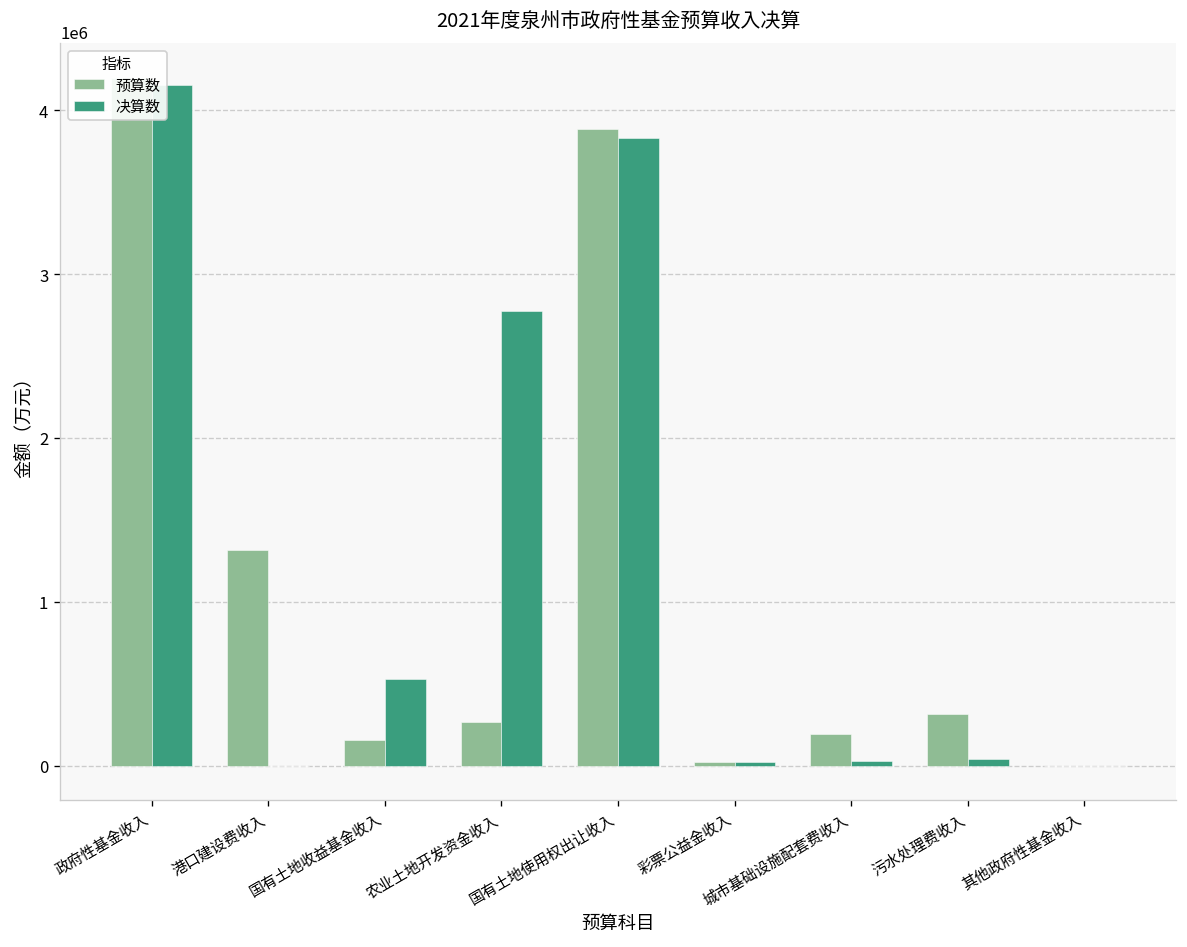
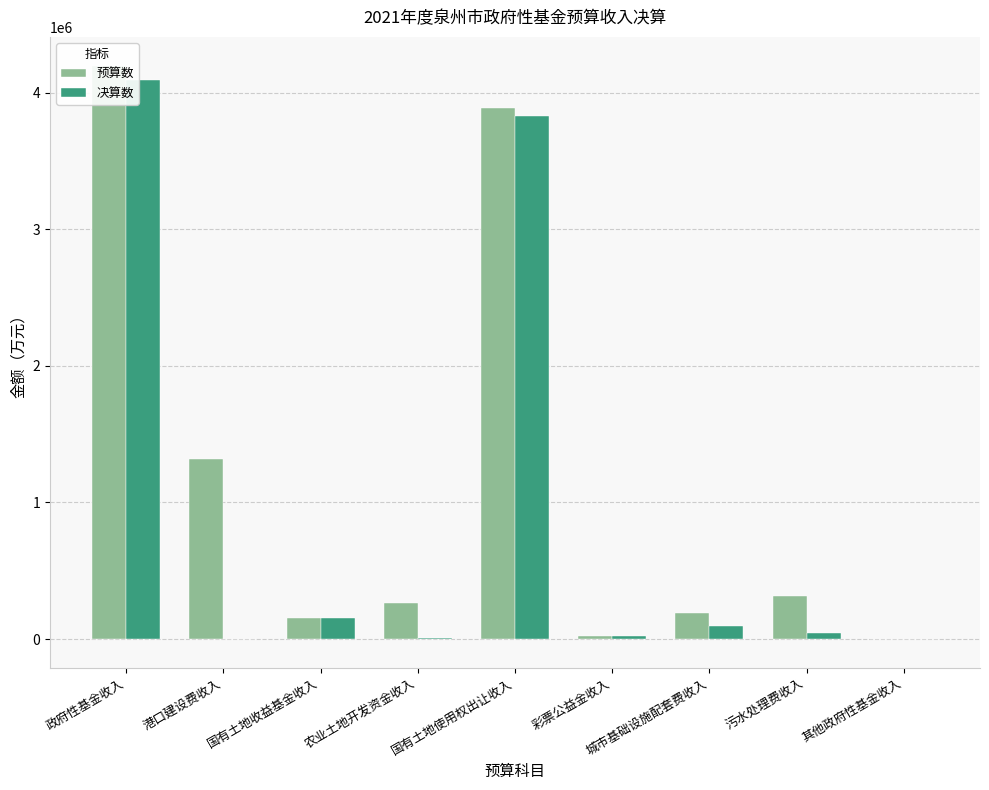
  {
    "预算数": {
      "港口建设费收入": 1320000,
      "国有土地收益基金收入": 160000,
      "农业土地开发资金收入": 270000,
      "国有土地使用权出让收入": 3880000,
      "彩票公益金收入": 20000,
      "城市基础设施配套费收入": 190000,
      "污水处理费收入": 320000,
      "其他政府性基金收入": 0
    },
    "决算数": {
-     "政府性基金收入": 4160000,
-     "国有土地收益基金收入": 530000,
-     "农业土地开发资金收入": 2770000,
+     "政府性基金收入": 4090000,
+     "国有土地收益基金收入": 150000,
+     "农业土地开发资金收入": 10000,
      "国有土地使用权出让收入": 3830000,
      "彩票公益金收入": 20000,
-     "城市基础设施配套费收入": 30000,
+     "城市基础设施配套费收入": 100000,
      "污水处理费收入": 40000
    }
  }
